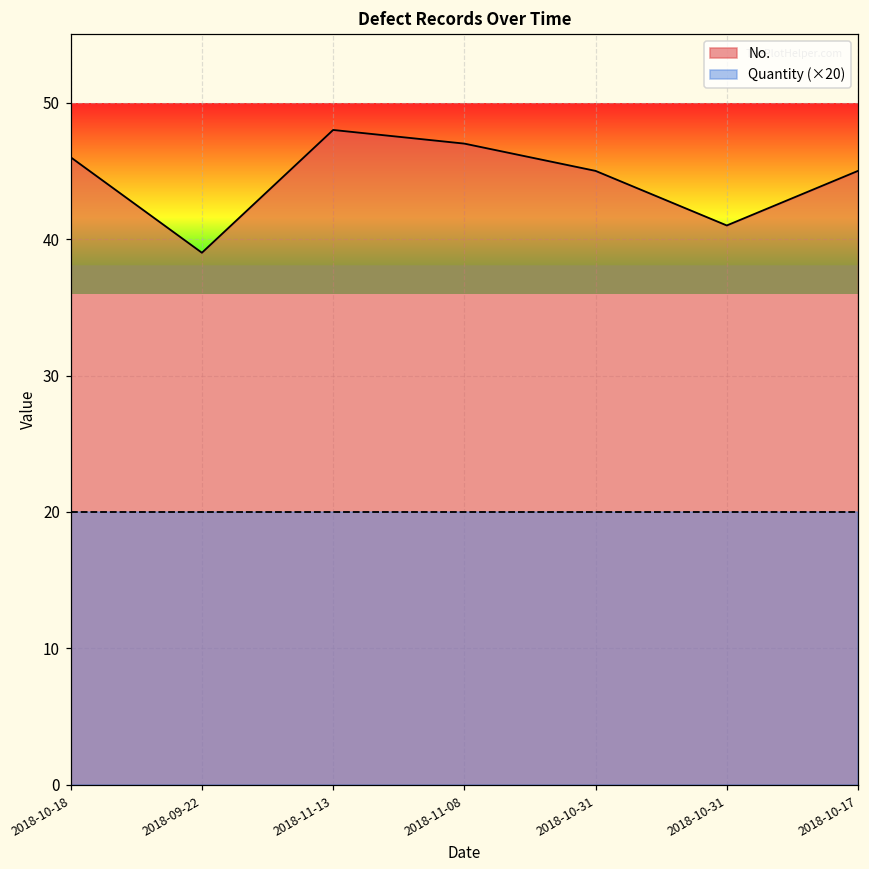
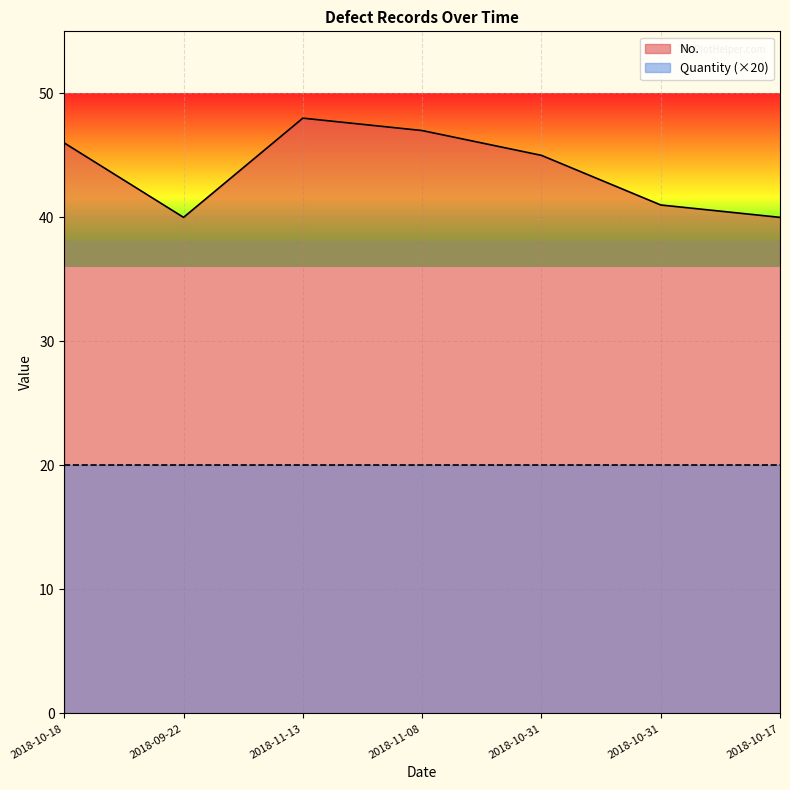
  {
    "No.": {
      "2018-10-18": 46,
-     "2018-09-22": 39,
+     "2018-09-22": 40,
      "2018-11-13": 48,
      "2018-11-08": 47,
-     "2018-10-17": 45
+     "2018-10-17": 40
    },
    "Quantity (×20)": {
      "2018-10-18": 20,
      "2018-09-22": 20,
      "2018-11-13": 20,
      "2018-11-08": 20,
      "2018-10-17": 20
    }
  }
